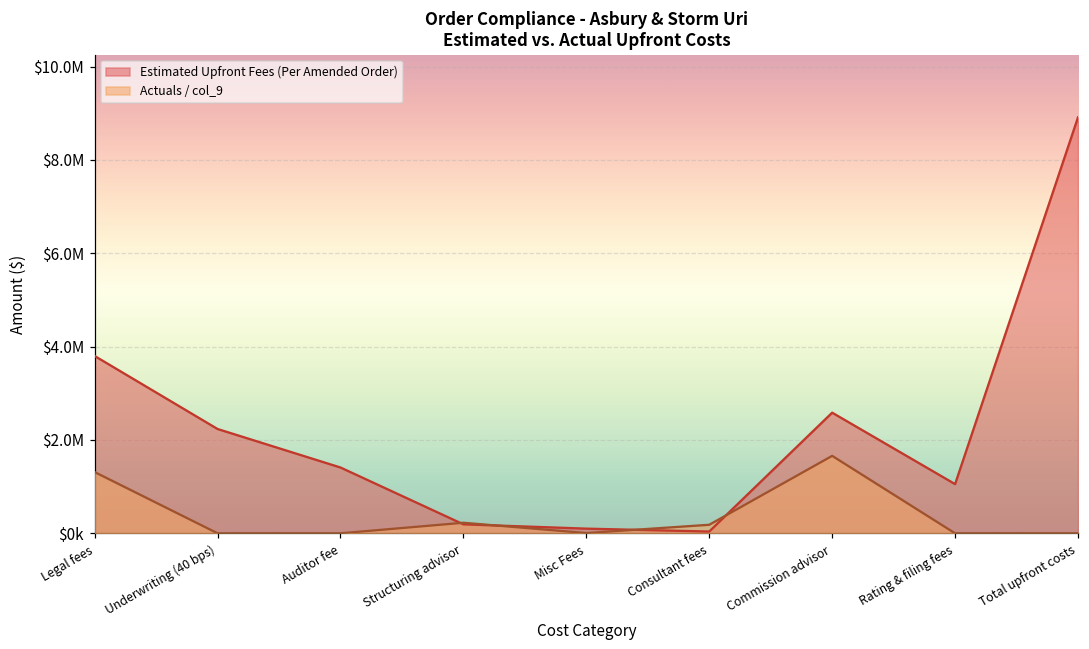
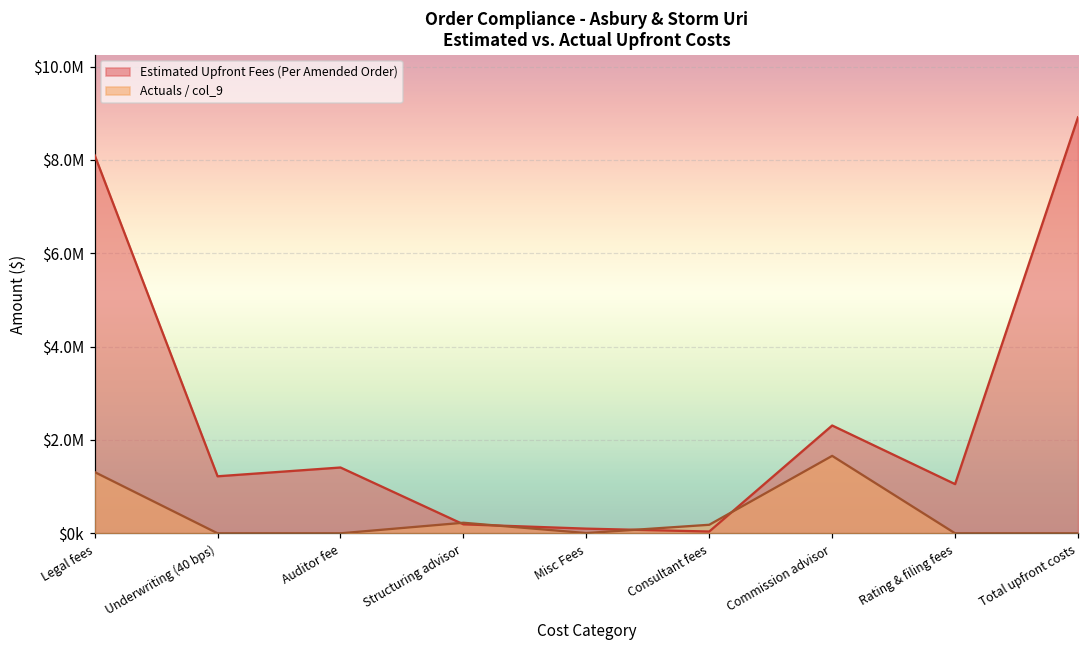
  {
    "Estimated Upfront Fees (Per Amended Order)": {
-     "Legal fees": "$3800000",
-     "Underwriting (40 bps)": "$2200000",
+     "Legal fees": "$8100000",
+     "Underwriting (40 bps)": "$1200000",
      "Auditor fee": "$1400000",
      "Misc Fees": "$100000",
      "Consultant fees": "$0",
-     "Commission advisor": "$2600000",
+     "Commission advisor": "$2300000",
      "Rating & filing fees": "$1100000",
      "Total upfront costs": "$8900000"
    },
    "Actuals / col_9": {
      "Legal fees": "$1300000",
      "Underwriting (40 bps)": "$0",
      "Auditor fee": "$0",
      "Misc Fees": "$0",
      "Consultant fees": "$200000",
      "Commission advisor": "$1700000",
      "Rating & filing fees": "$0",
      "Total upfront costs": "$0"
    }
  }
